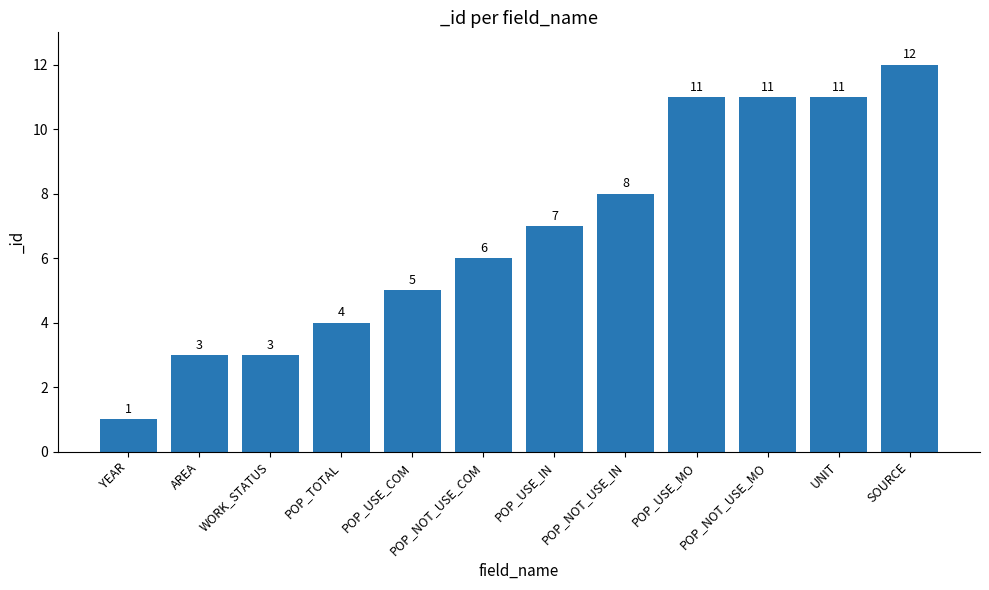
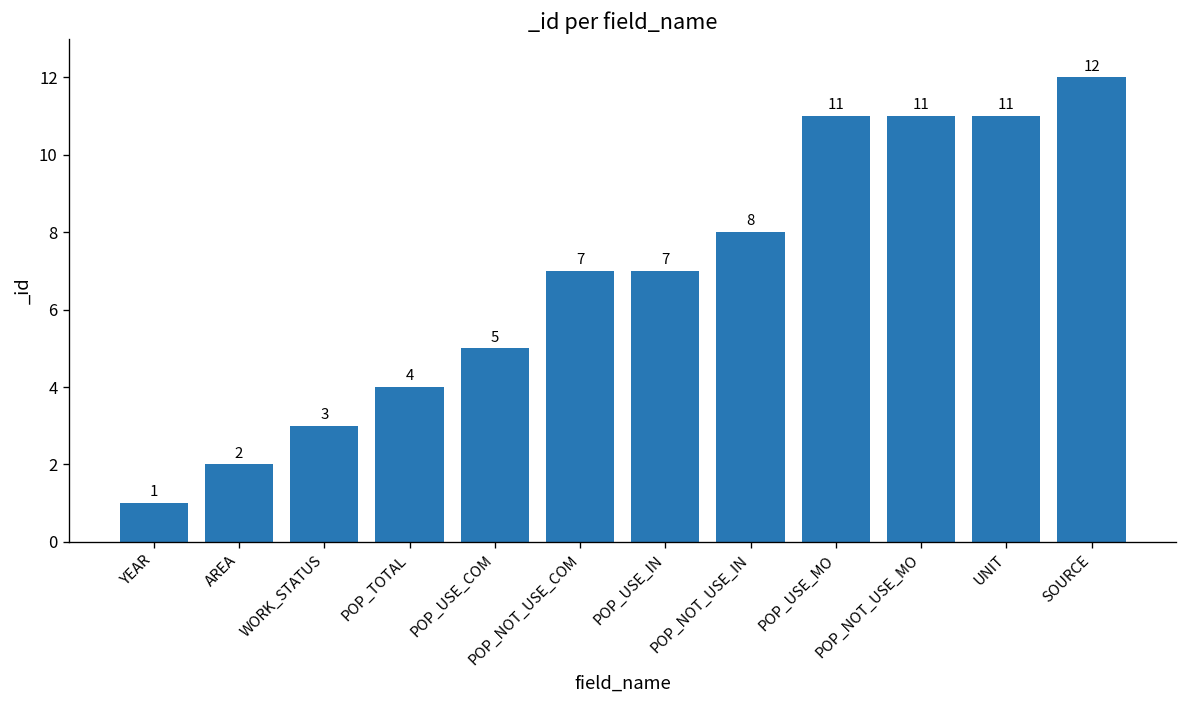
  {
    "YEAR": 1,
-   "AREA": 3,
+   "AREA": 2,
    "WORK_STATUS": 3,
    "POP_TOTAL": 4,
    "POP_USE_COM": 5,
-   "POP_NOT_USE_COM": 6,
+   "POP_NOT_USE_COM": 7,
    "POP_USE_IN": 7,
    "POP_NOT_USE_IN": 8,
    "POP_USE_MO": 11,
    "POP_NOT_USE_MO": 11,
    "UNIT": 11,
    "SOURCE": 12
  }
